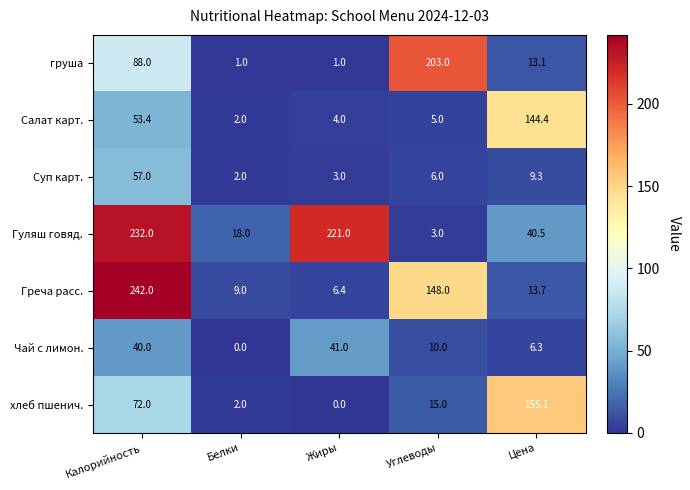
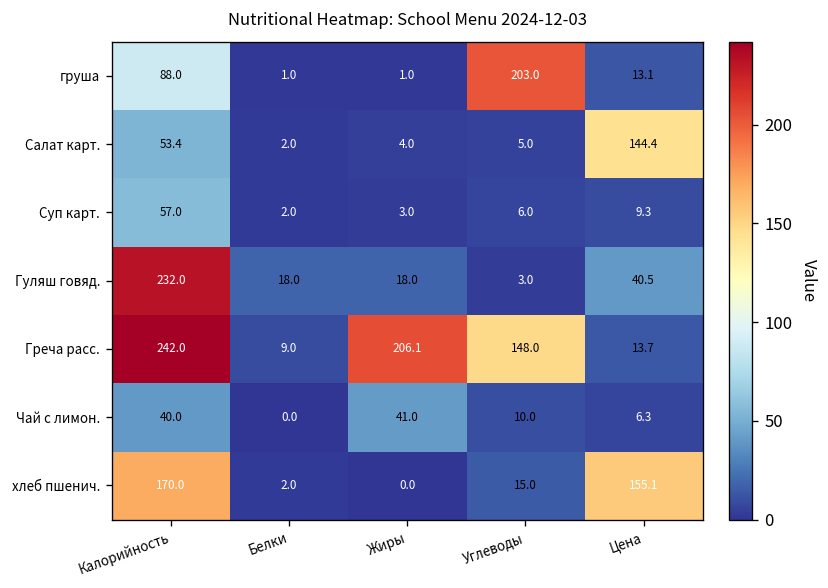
  {
    "груша": {
      "Калорийность": 88.0,
      "Белки": 1.0,
      "Жиры": 1.0,
      "Углеводы": 203.0,
      "Цена": 13.1
    },
    "Салат карт.": {
      "Калорийность": 53.4,
      "Белки": 2.0,
      "Жиры": 4.0,
      "Углеводы": 5.0,
      "Цена": 144.4
    },
    "Суп карт.": {
      "Калорийность": 57.0,
      "Белки": 2.0,
      "Жиры": 3.0,
      "Углеводы": 6.0,
      "Цена": 9.3
    },
    "Гуляш говяд.": {
      "Калорийность": 232.0,
      "Белки": 18.0,
-     "Жиры": 221.0,
+     "Жиры": 18.0,
      "Углеводы": 3.0,
      "Цена": 40.5
    },
    "Греча расс.": {
      "Калорийность": 242.0,
      "Белки": 9.0,
-     "Жиры": 6.4,
+     "Жиры": 206.1,
      "Углеводы": 148.0,
      "Цена": 13.7
    },
    "Чай с лимон.": {
      "Калорийность": 40.0,
      "Белки": 0.0,
      "Жиры": 41.0,
      "Углеводы": 10.0,
      "Цена": 6.3
    },
    "хлеб пшенич.": {
-     "Калорийность": 72.0,
+     "Калорийность": 170.0,
      "Белки": 2.0,
      "Жиры": 0.0,
      "Углеводы": 15.0,
      "Цена": 155.1
    }
  }
